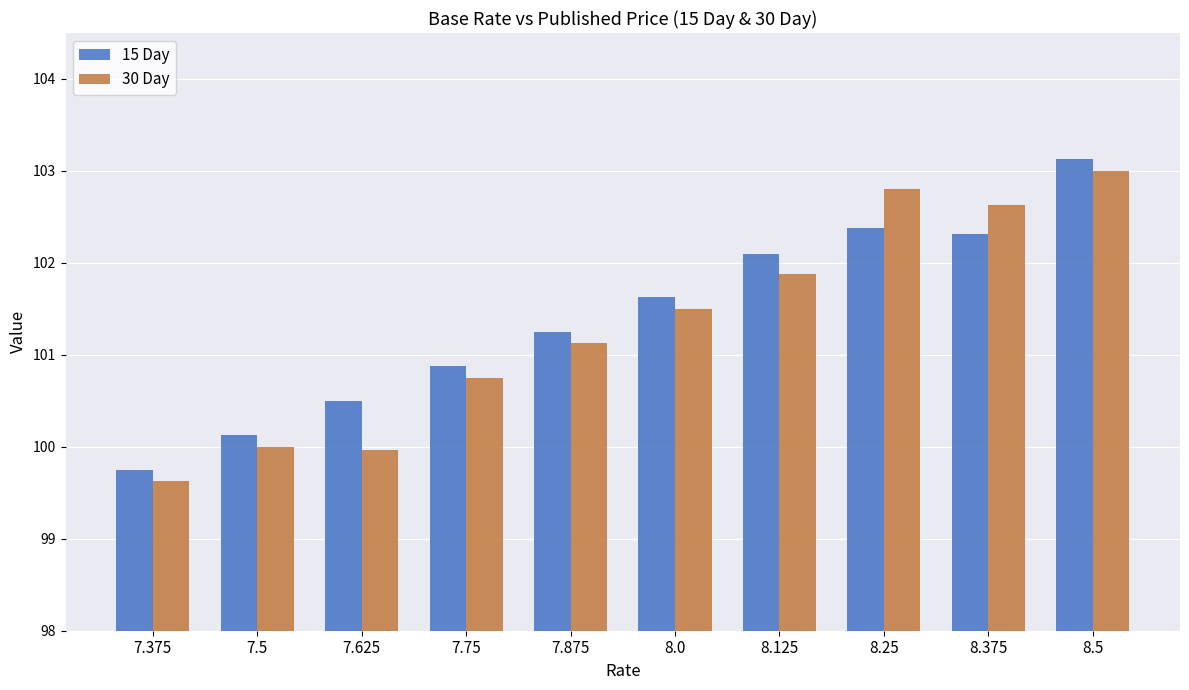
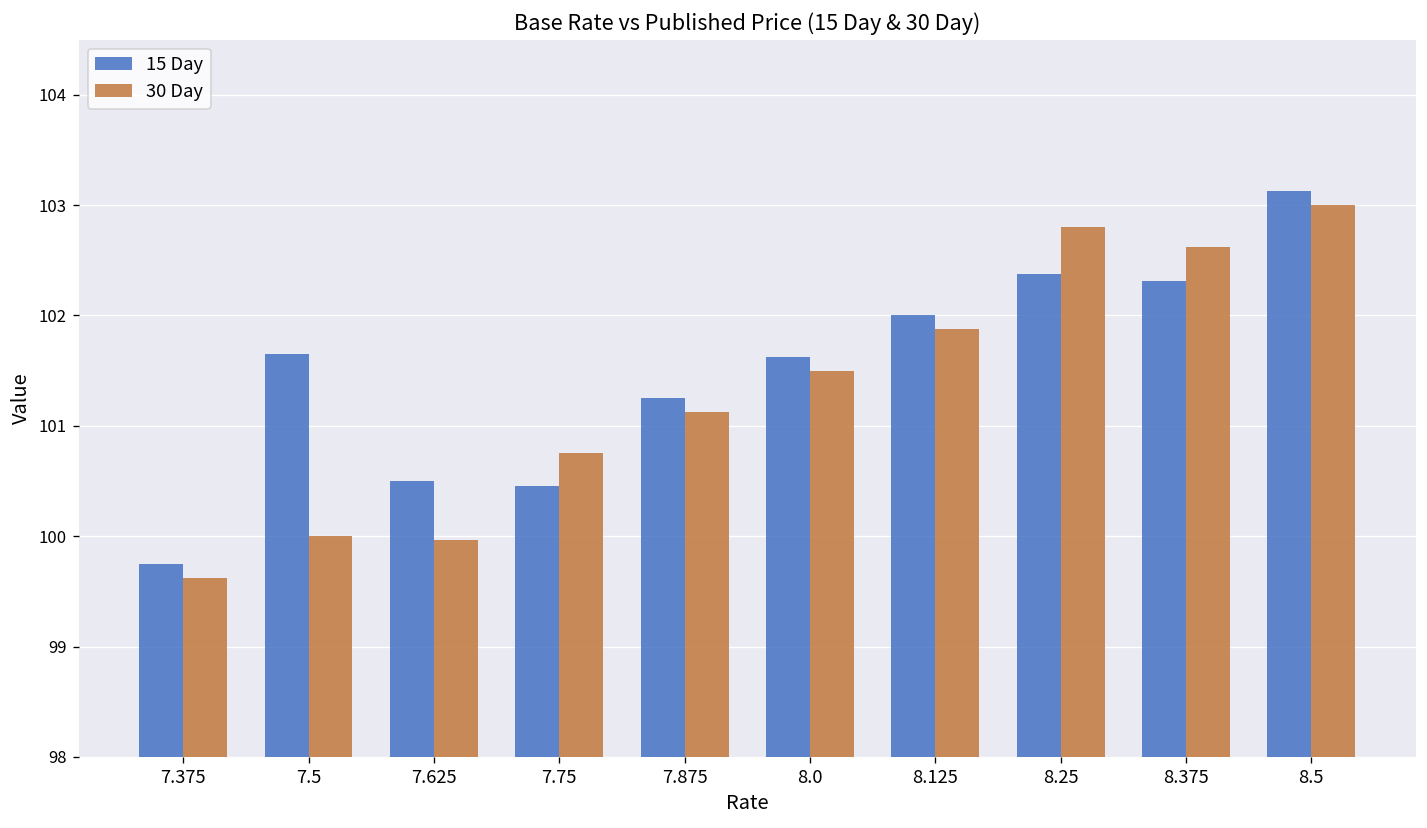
  {
    "15 Day": {
      "7.375": 99.8,
-     "7.5": 100.1,
+     "7.5": 101.6,
      "7.625": 100.5,
-     "7.75": 100.9,
+     "7.75": 100.5,
      "7.875": 101.3,
      "8.0": 101.6,
-     "8.125": 102.1,
+     "8.125": 102.0,
      "8.25": 102.4,
      "8.375": 102.3,
      "8.5": 103.1
    },
    "30 Day": {
      "7.375": 99.6,
      "7.5": 100.0,
      "7.625": 100.0,
      "7.75": 100.8,
      "7.875": 101.1,
      "8.0": 101.5,
      "8.125": 101.9,
      "8.25": 102.8,
      "8.375": 102.6,
      "8.5": 103.0
    }
  }
